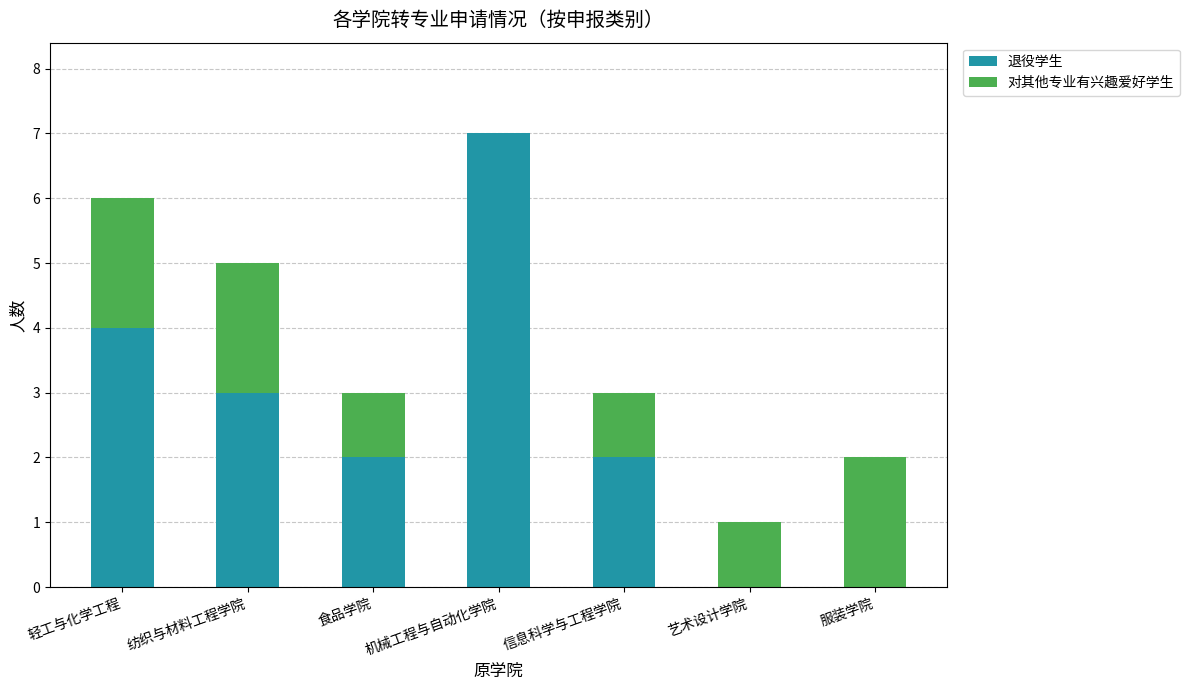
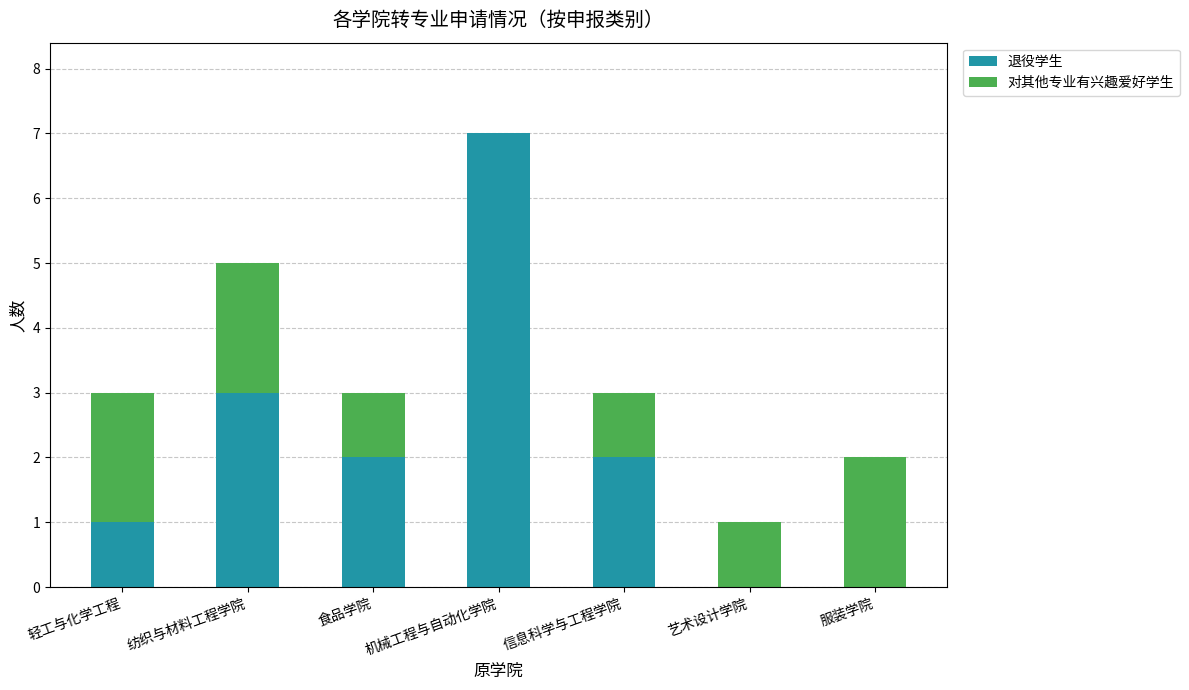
  {
    "退役学生": {
-     "轻工与化学工程": 4,
+     "轻工与化学工程": 1,
      "纺织与材料工程学院": 3,
      "食品学院": 2,
      "机械工程与自动化学院": 7,
      "信息科学与工程学院": 2,
      "艺术设计学院": 0,
      "服装学院": 0
    },
    "对其他专业有兴趣爱好学生": {
      "轻工与化学工程": 2,
      "纺织与材料工程学院": 2,
      "食品学院": 1,
      "机械工程与自动化学院": 0,
      "信息科学与工程学院": 1,
      "艺术设计学院": 1,
      "服装学院": 2
    }
  }
